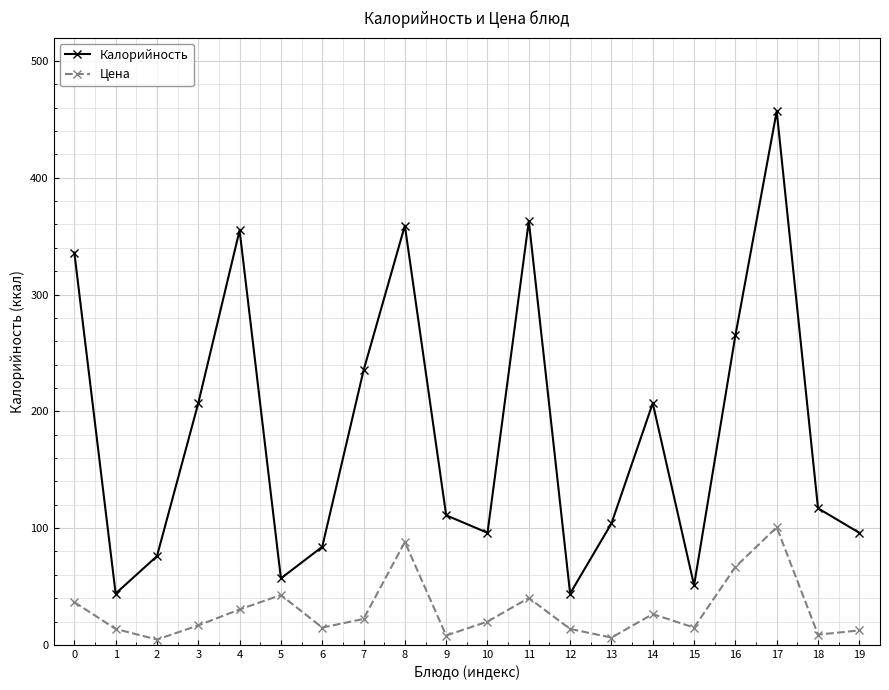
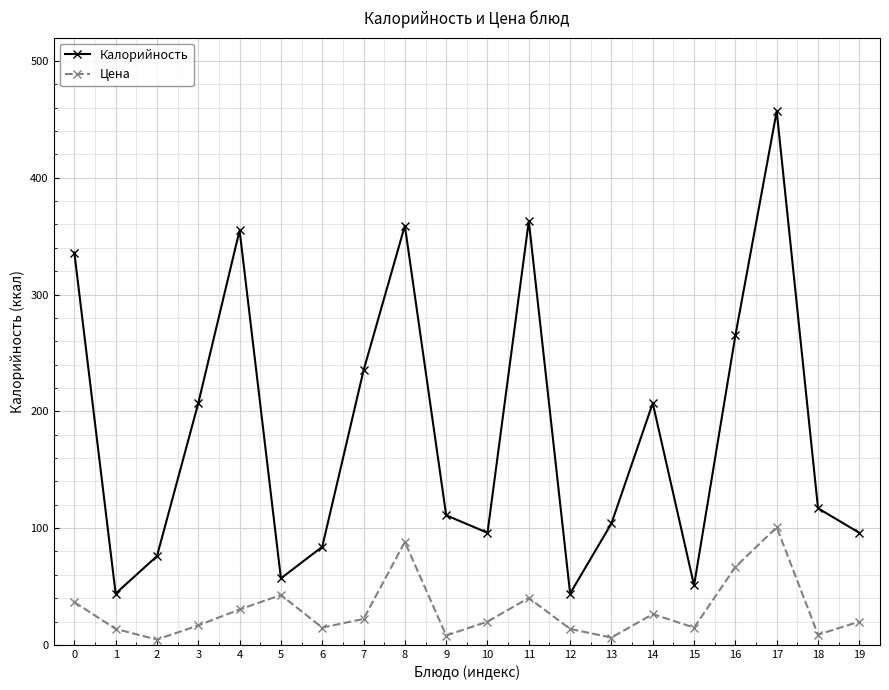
  {
    "Калорийность": {
      "0": 336,
      "1": 44,
      "2": 76,
      "3": 207,
      "4": 355,
      "5": 57,
      "6": 84,
      "7": 235,
      "8": 359,
      "9": 111,
      "10": 96,
      "11": 363,
      "12": 44,
      "13": 104,
      "14": 207,
      "15": 51,
      "16": 265,
      "17": 457,
      "18": 117,
      "19": 96
    },
    "Цена": {
      "0": 37,
      "1": 14,
      "2": 5,
      "3": 17,
      "4": 30,
      "5": 43,
      "6": 15,
      "7": 22,
      "8": 88,
      "9": 8,
      "10": 20,
      "11": 40,
      "12": 14,
      "13": 6,
      "14": 26,
      "15": 15,
      "16": 67,
      "17": 101,
      "18": 9,
-     "19": 12
+     "19": 20
    }
  }
